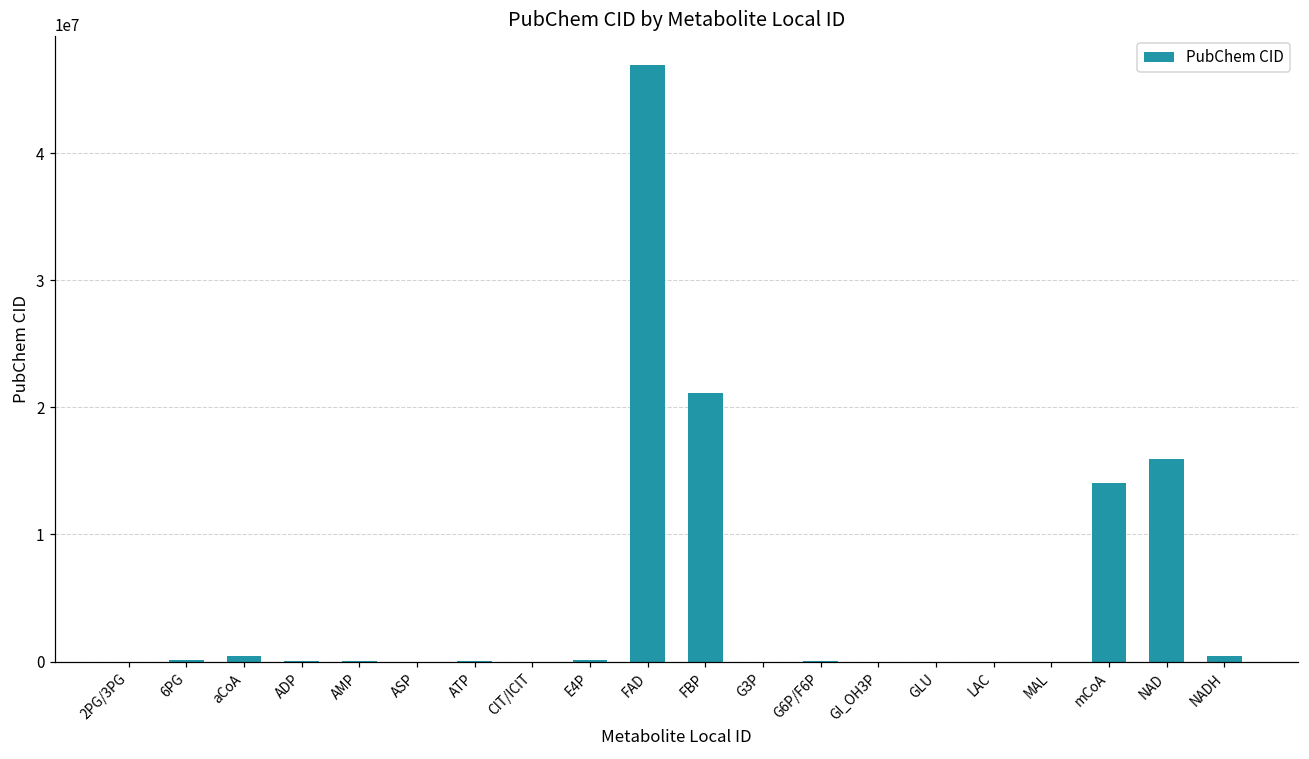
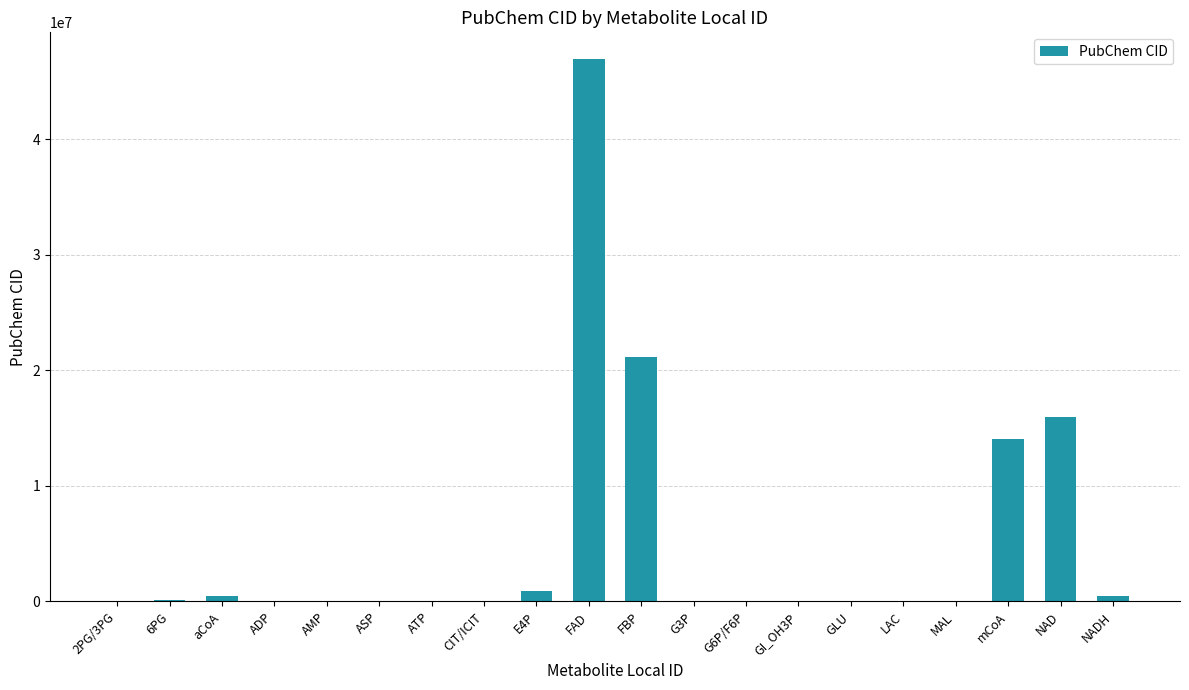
  {
    "aCoA": 400000,
-   "E4P": 100000,
+   "E4P": 900000,
    "FAD": 46900000,
    "FBP": 21100000,
    "mCoA": 14100000,
    "NAD": 15900000,
    "NADH": 400000
  }
